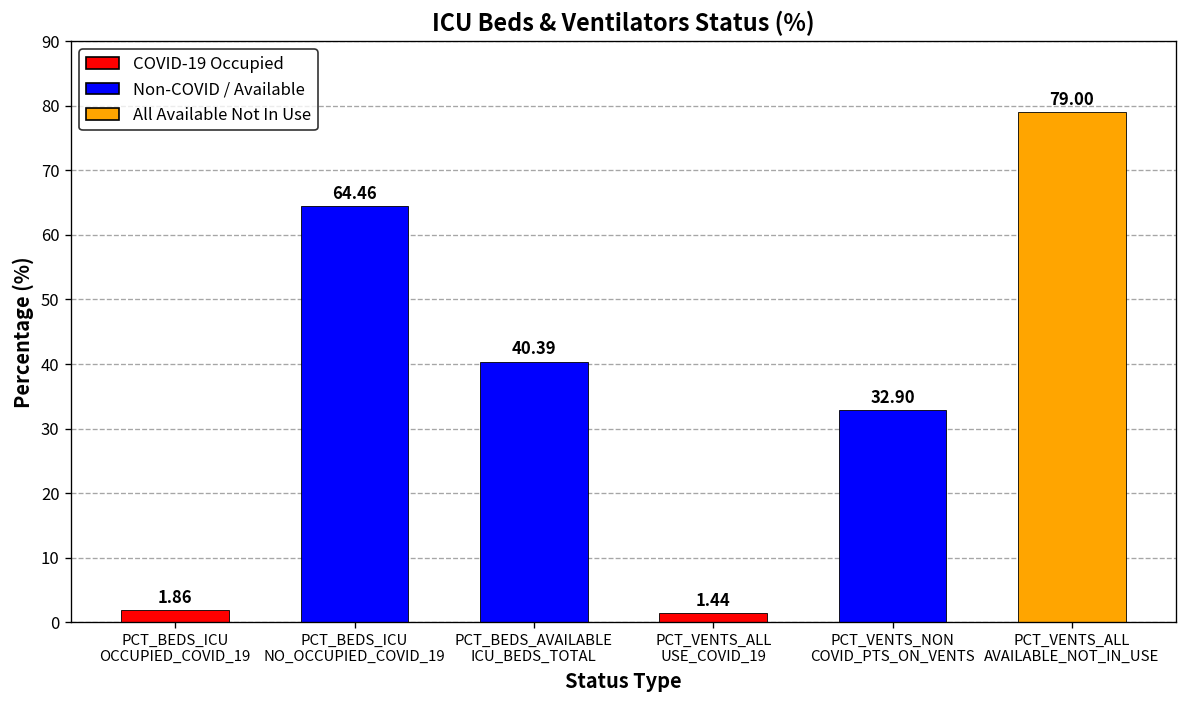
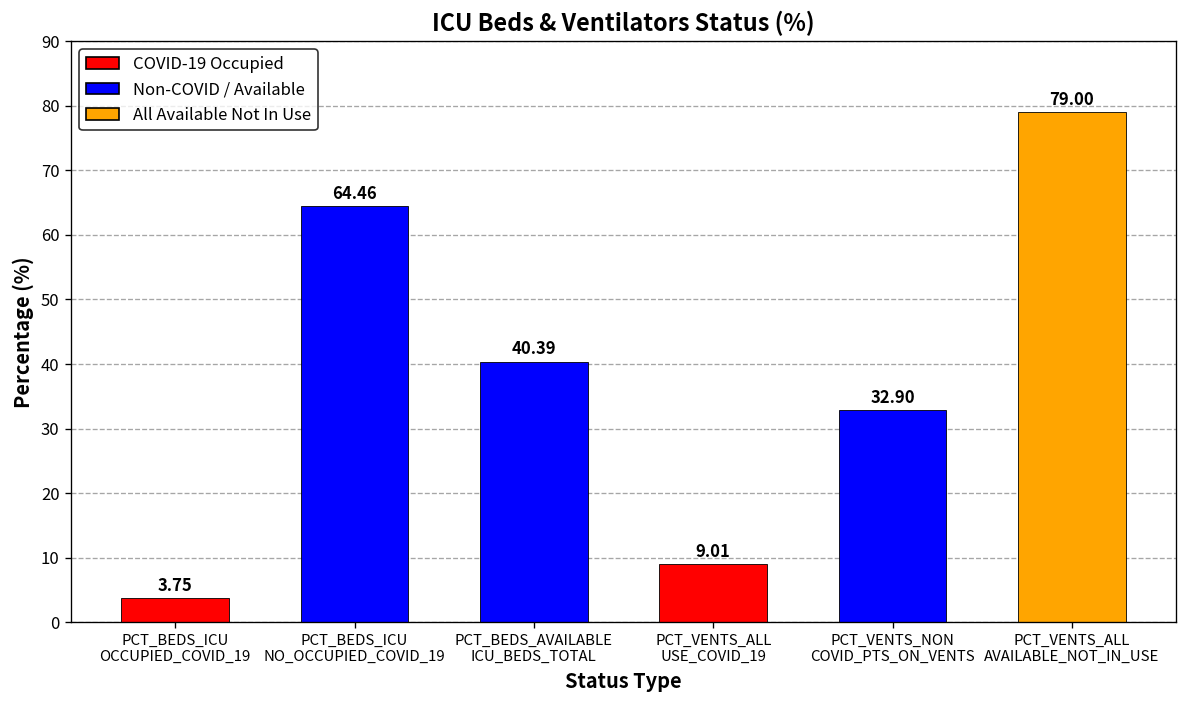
  {
-   "PCT_BEDS_ICU OCCUPIED_COVID_19": 1.86,
+   "PCT_BEDS_ICU OCCUPIED_COVID_19": 3.75,
    "PCT_BEDS_ICU NO_OCCUPIED_COVID_19": 64.46,
    "PCT_BEDS_AVAILABLE ICU_BEDS_TOTAL": 40.39,
-   "PCT_VENTS_ALL USE_COVID_19": 1.44,
+   "PCT_VENTS_ALL USE_COVID_19": 9.01,
    "PCT_VENTS_NON COVID_PTS_ON_VENTS": 32.90,
    "PCT_VENTS_ALL AVAILABLE_NOT_IN_USE": 79.00
  }
